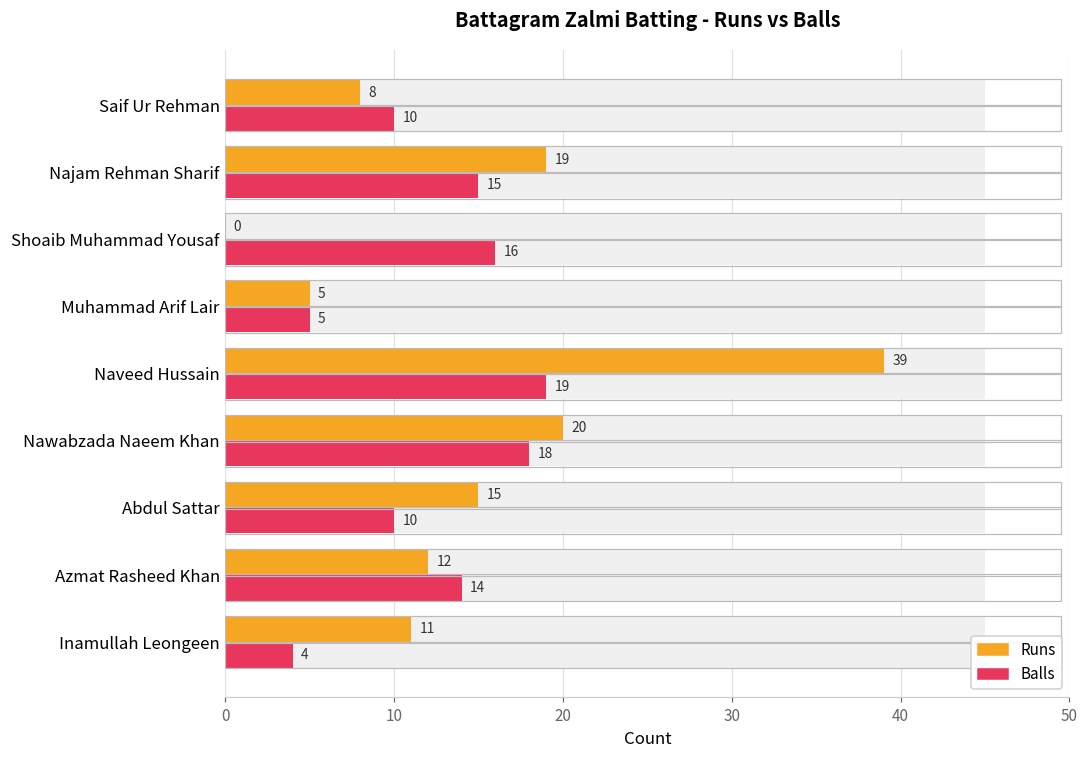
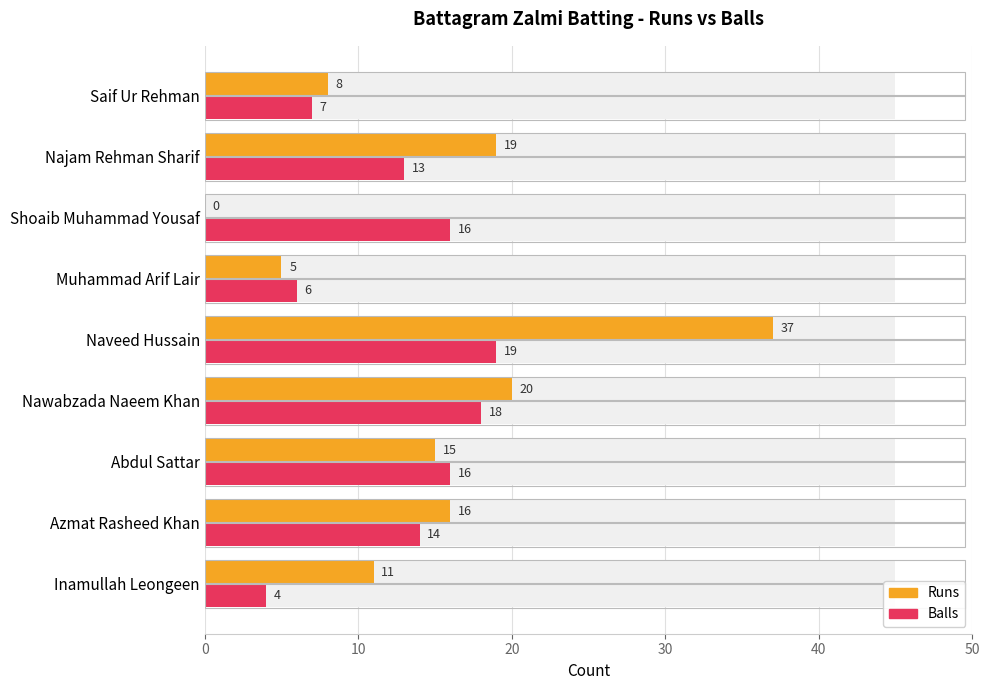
  {
    "Balls": {
-     "Saif Ur Rehman": 10,
-     "Najam Rehman Sharif": 15,
-     "Muhammad Arif Lair": 5,
-     "Abdul Sattar": 10
+     "Saif Ur Rehman": 7,
+     "Najam Rehman Sharif": 13,
+     "Muhammad Arif Lair": 6,
+     "Abdul Sattar": 16
    },
    "Runs": {
      "Shoaib Muhammad Yousaf": 0,
-     "Naveed Hussain": 39,
-     "Azmat Rasheed Khan": 12
+     "Naveed Hussain": 37,
+     "Azmat Rasheed Khan": 16
    }
  }
